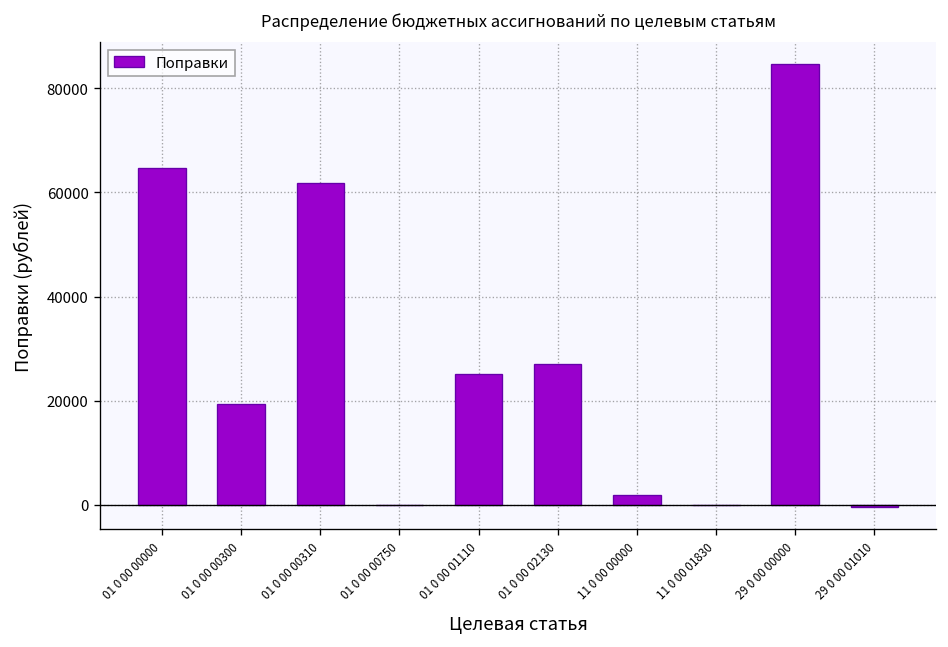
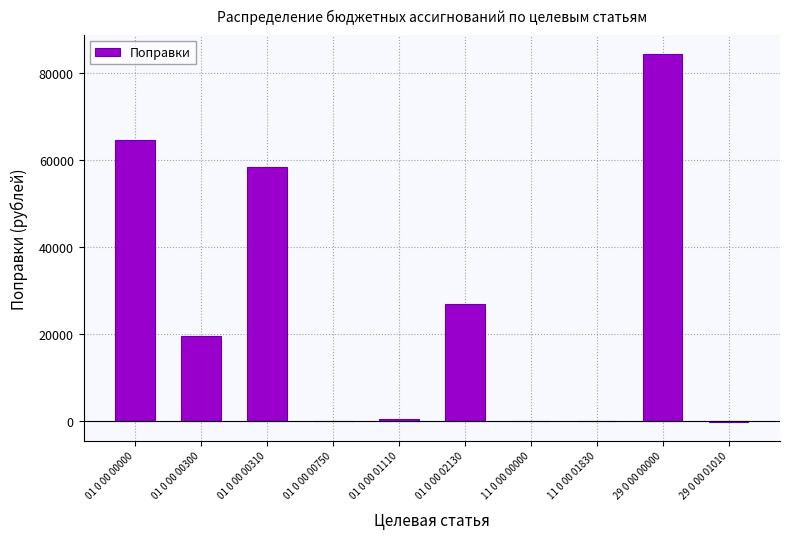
  {
    "01 0 00 00000": 65000,
    "01 0 00 00300": 19000,
-   "01 0 00 00310": 62000,
+   "01 0 00 00310": 58000,
    "01 0 00 00750": 0,
-   "01 0 00 01110": 25000,
+   "01 0 00 01110": 0,
    "01 0 00 02130": 27000,
-   "11 0 00 00000": 2000,
+   "11 0 00 00000": 0,
    "11 0 00 01830": 0,
    "29 0 00 00000": 85000
  }
